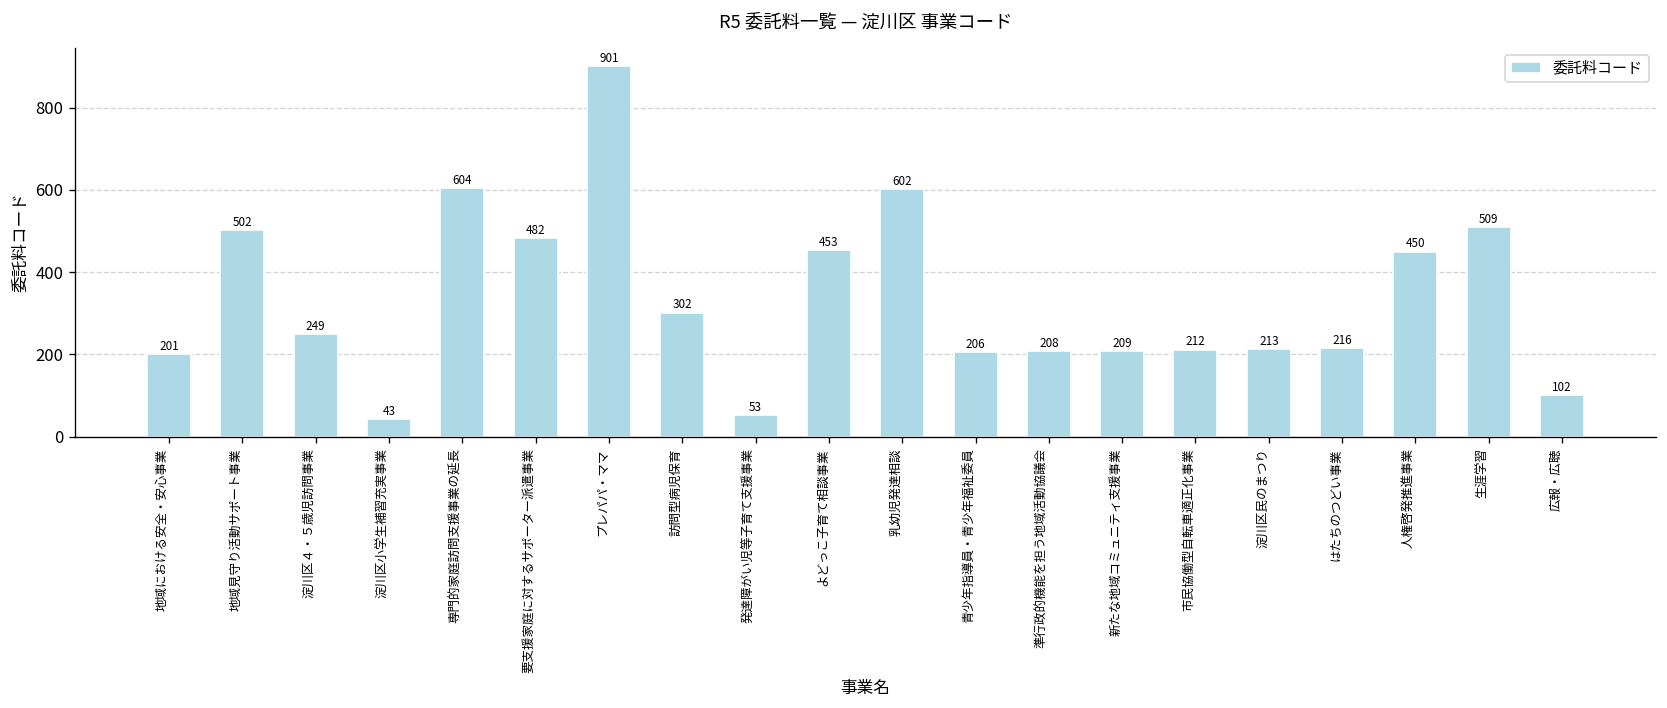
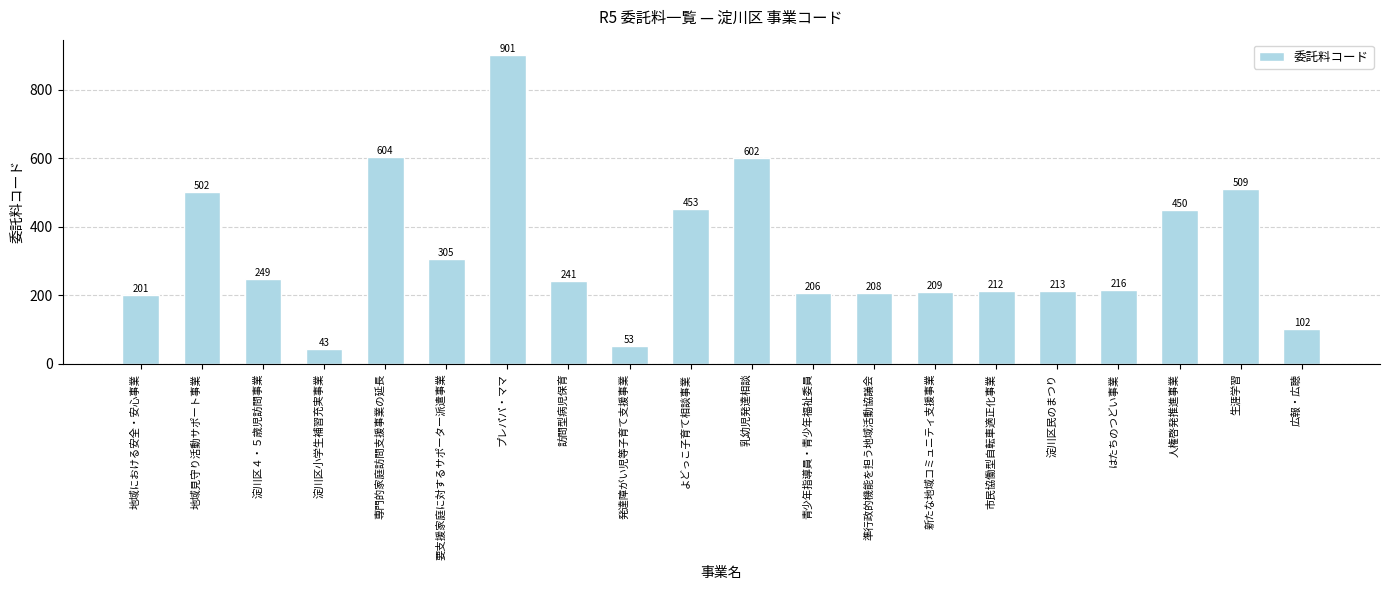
  {
    "地域における安全・安心事業": 201,
    "地域見守り活動サポート事業": 502,
    "淀川区４・５歳児訪問事業": 249,
    "淀川区小学生補習充実事業": 43,
    "専門的家庭訪問支援事業の延長": 604,
-   "要支援家庭に対するサポーター派遣事業": 482,
+   "要支援家庭に対するサポーター派遣事業": 305,
    "プレパパ・ママ": 901,
-   "訪問型病児保育": 302,
+   "訪問型病児保育": 241,
    "発達障がい児等子育て支援事業": 53,
    "よどっこ子育て相談事業": 453,
    "乳幼児発達相談": 602,
    "青少年指導員・青少年福祉委員": 206,
    "準行政的機能を担う地域活動協議会": 208,
    "新たな地域コミュニティ支援事業": 209,
    "市民協働型自転車適正化事業": 212,
    "淀川区民のまつり": 213,
    "はたちのつどい事業": 216,
    "人権啓発推進事業": 450,
    "生涯学習": 509,
    "広報・広聴": 102
  }
